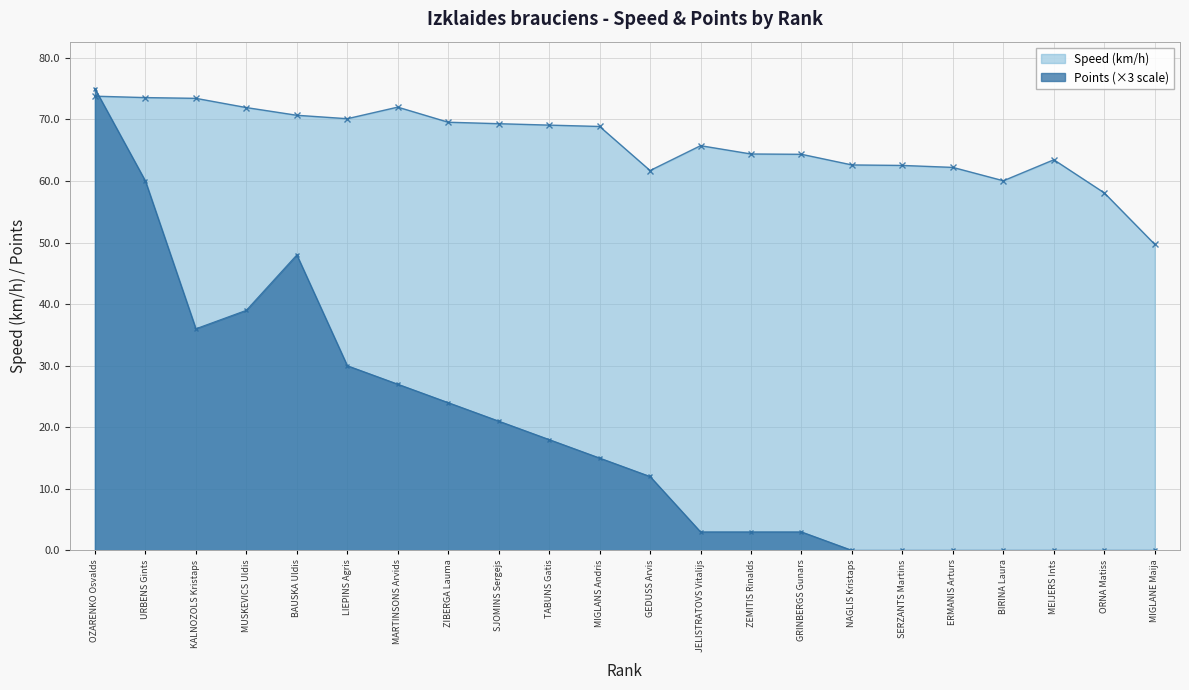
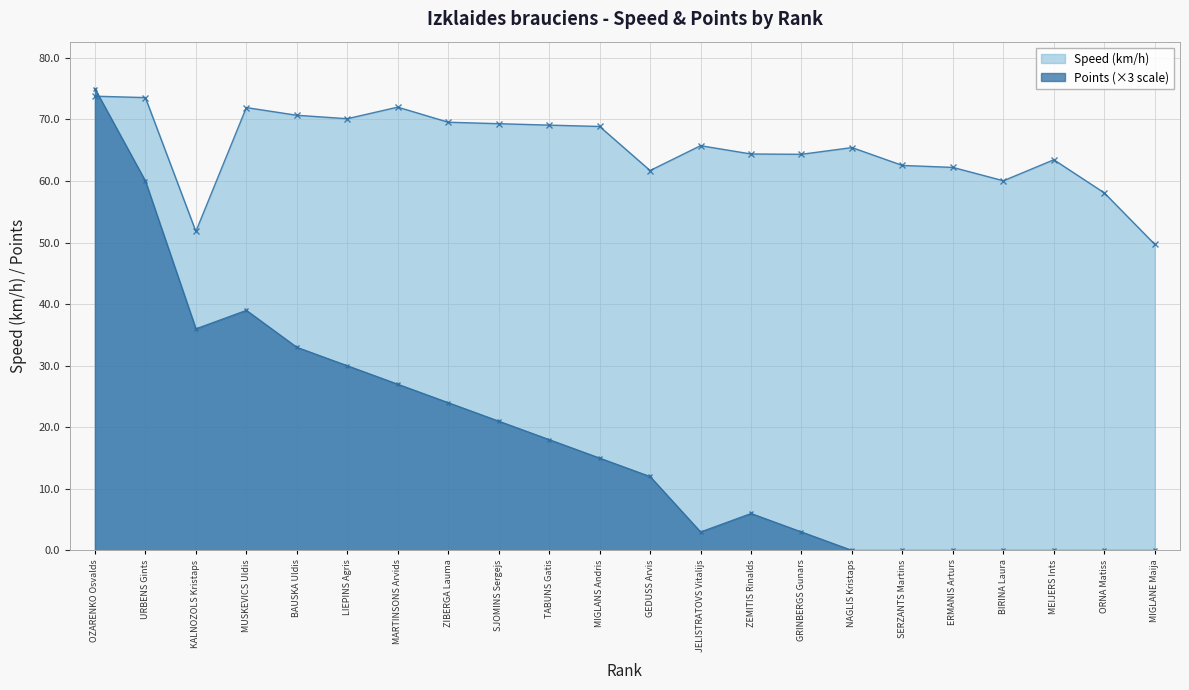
  {
    "Speed (km/h)": {
      "OZARENKO Osvalds": 74,
      "URBENS Gints": 74,
-     "KALNOZOLS Kristaps": 73,
+     "KALNOZOLS Kristaps": 52,
      "MUSKEVICS Uldis": 72,
      "BAUSKA Uldis": 71,
      "LIEPINS Agris": 70,
      "MARTINSONS Arvids": 72,
      "ZIBERGA Lauma": 70,
      "SJOMINS Sergejs": 69,
      "TABUNS Gatis": 69,
      "MIGLANS Andris": 69,
      "GEDUSS Arvis": 62,
      "JELISTRATOVS Vitalijs": 66,
      "ZEMITIS Rinalds": 64,
      "GRINBERGS Gunars": 64,
-     "NAGLIS Kristaps": 63,
+     "NAGLIS Kristaps": 65,
      "SERZANTS Martins": 63,
      "ERMANIS Arturs": 62,
      "BIRINA Laura": 60,
      "MEIJERS Ints": 63,
      "ORNA Matiss": 58,
      "MIGLANE Maija": 50
    },
    "Points (×3 scale)": {
      "OZARENKO Osvalds": 75,
      "URBENS Gints": 60,
      "KALNOZOLS Kristaps": 36,
      "MUSKEVICS Uldis": 39,
-     "BAUSKA Uldis": 48,
+     "BAUSKA Uldis": 33,
      "LIEPINS Agris": 30,
      "MARTINSONS Arvids": 27,
      "ZIBERGA Lauma": 24,
      "SJOMINS Sergejs": 21,
      "TABUNS Gatis": 18,
      "MIGLANS Andris": 15,
      "GEDUSS Arvis": 12,
      "JELISTRATOVS Vitalijs": 3,
-     "ZEMITIS Rinalds": 3,
+     "ZEMITIS Rinalds": 6,
      "GRINBERGS Gunars": 3,
      "NAGLIS Kristaps": 0,
      "SERZANTS Martins": 0,
      "ERMANIS Arturs": 0,
      "BIRINA Laura": 0,
      "MEIJERS Ints": 0,
      "ORNA Matiss": 0,
      "MIGLANE Maija": 0
    }
  }
